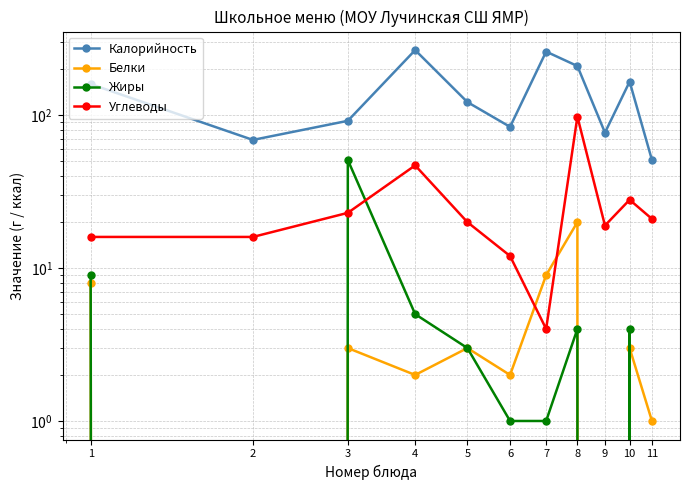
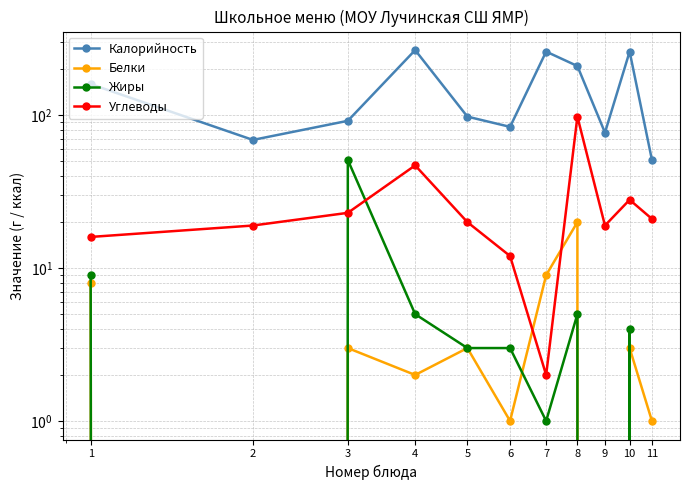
  {
    "Калорийность": {
      "2": 70,
      "3": 90,
      "4": 270,
-     "5": 120,
+     "5": 100,
      "6": 80,
      "7": 260,
      "8": 210,
      "9": 80,
-     "10": 170,
+     "10": 260,
      "11": 51
    },
    "Белки": {
      "1": 8,
      "3": 3,
      "4": 2,
-     "6": 2,
+     "6": 1,
      "7": 9,
      "8": 20,
      "10": 3,
      "11": 1
    },
    "Жиры": {
      "1": 9,
      "3": 51,
      "4": 5,
-     "6": 1,
+     "6": 3,
      "7": 1,
-     "8": 4,
+     "8": 5,
      "10": 4
    },
    "Углеводы": {
      "1": 16,
-     "2": 16,
+     "2": 19,
      "3": 23,
      "4": 47,
      "5": 20,
      "6": 12,
-     "7": 4,
+     "7": 2,
      "8": 100,
      "9": 19,
      "10": 28,
      "11": 21
    }
  }
